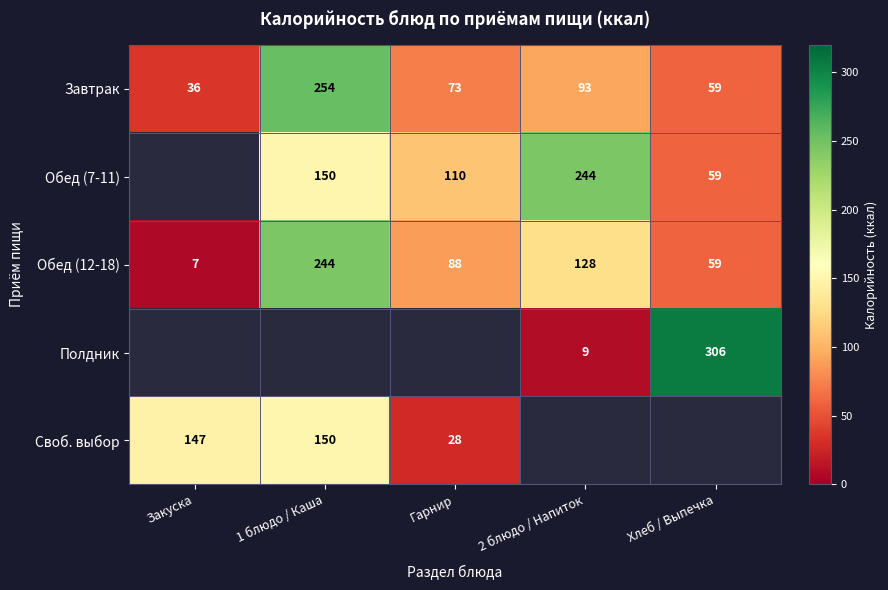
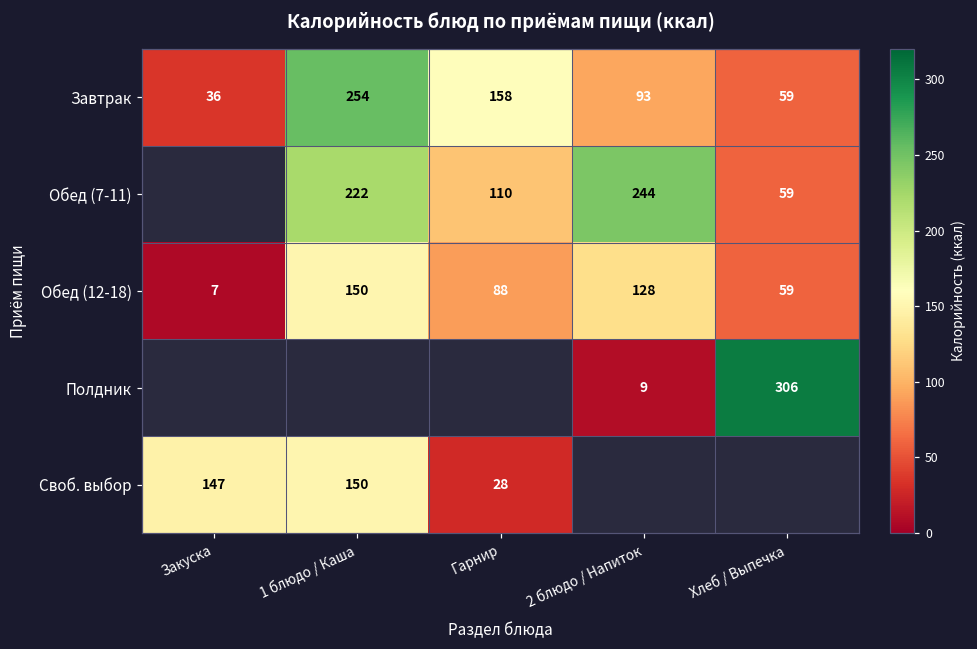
  {
    "Завтрак": {
      "Закуска": 36,
      "1 блюдо / Каша": 254,
-     "Гарнир": 73,
+     "Гарнир": 158,
      "2 блюдо / Напиток": 93,
      "Хлеб / Выпечка": 59
    },
    "Обед (7-11)": {
-     "1 блюдо / Каша": 150,
+     "1 блюдо / Каша": 222,
      "Гарнир": 110,
      "2 блюдо / Напиток": 244,
      "Хлеб / Выпечка": 59
    },
    "Обед (12-18)": {
      "Закуска": 7,
-     "1 блюдо / Каша": 244,
+     "1 блюдо / Каша": 150,
      "Гарнир": 88,
      "2 блюдо / Напиток": 128,
      "Хлеб / Выпечка": 59
    },
    "Полдник": {
      "2 блюдо / Напиток": 9,
      "Хлеб / Выпечка": 306
    },
    "Своб. выбор": {
      "Закуска": 147,
      "1 блюдо / Каша": 150,
      "Гарнир": 28
    }
  }
